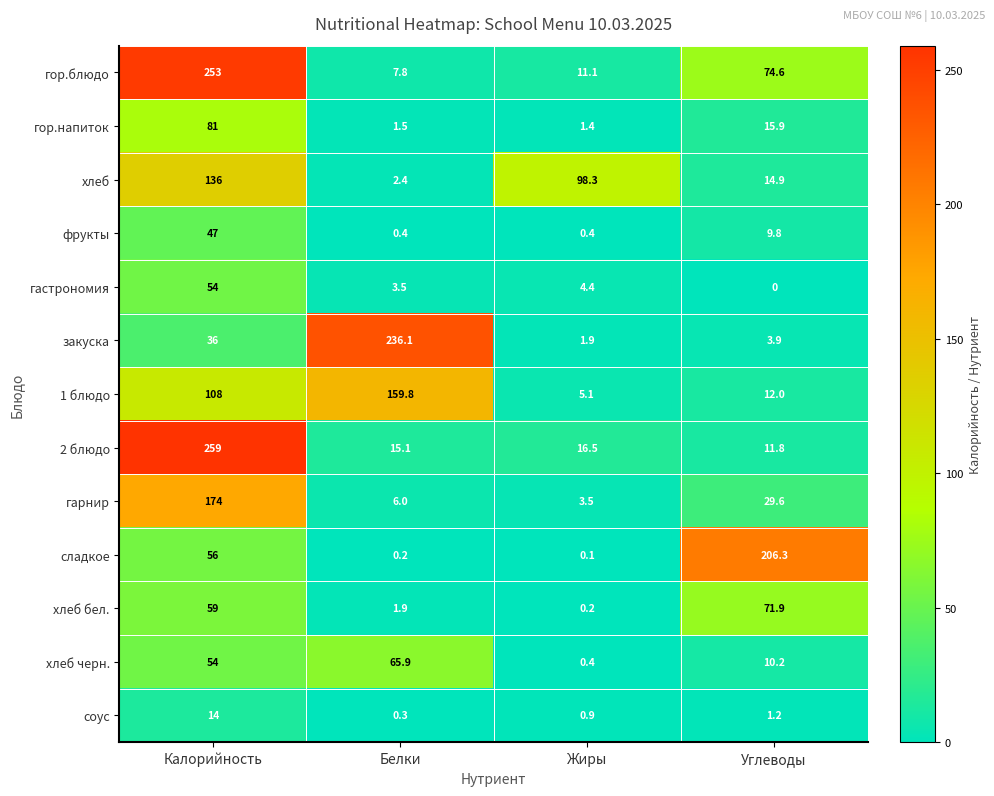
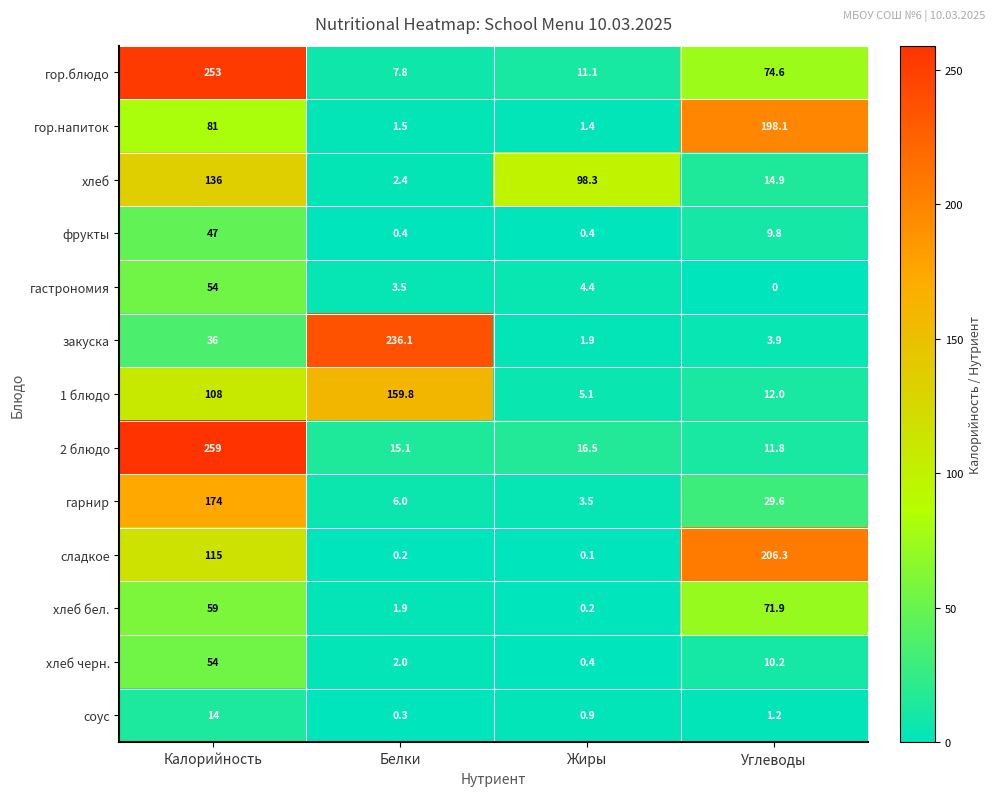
  {
    "гор.блюдо": {
      "Калорийность": 253,
      "Белки": 7.8,
      "Жиры": 11.1,
      "Углеводы": 74.6
    },
    "гор.напиток": {
      "Калорийность": 81,
      "Белки": 1.5,
      "Жиры": 1.4,
-     "Углеводы": 15.9
+     "Углеводы": 198.1
    },
    "хлеб": {
      "Калорийность": 136,
      "Белки": 2.4,
      "Жиры": 98.3,
      "Углеводы": 14.9
    },
    "фрукты": {
      "Калорийность": 47,
      "Белки": 0.4,
      "Жиры": 0.4,
      "Углеводы": 9.8
    },
    "гастрономия": {
      "Калорийность": 54,
      "Белки": 3.5,
      "Жиры": 4.4,
      "Углеводы": 0
    },
    "закуска": {
      "Калорийность": 36,
      "Белки": 236.1,
      "Жиры": 1.9,
      "Углеводы": 3.9
    },
    "1 блюдо": {
      "Калорийность": 108,
      "Белки": 159.8,
      "Жиры": 5.1,
      "Углеводы": 12.0
    },
    "2 блюдо": {
      "Калорийность": 259,
      "Белки": 15.1,
      "Жиры": 16.5,
      "Углеводы": 11.8
    },
    "гарнир": {
      "Калорийность": 174,
      "Белки": 6.0,
      "Жиры": 3.5,
      "Углеводы": 29.6
    },
    "сладкое": {
-     "Калорийность": 56,
+     "Калорийность": 115,
      "Белки": 0.2,
      "Жиры": 0.1,
      "Углеводы": 206.3
    },
    "хлеб бел.": {
      "Калорийность": 59,
      "Белки": 1.9,
      "Жиры": 0.2,
      "Углеводы": 71.9
    },
    "хлеб черн.": {
      "Калорийность": 54,
-     "Белки": 65.9,
+     "Белки": 2.0,
      "Жиры": 0.4,
      "Углеводы": 10.2
    },
    "соус": {
      "Калорийность": 14,
      "Белки": 0.3,
      "Жиры": 0.9,
      "Углеводы": 1.2
    }
  }
